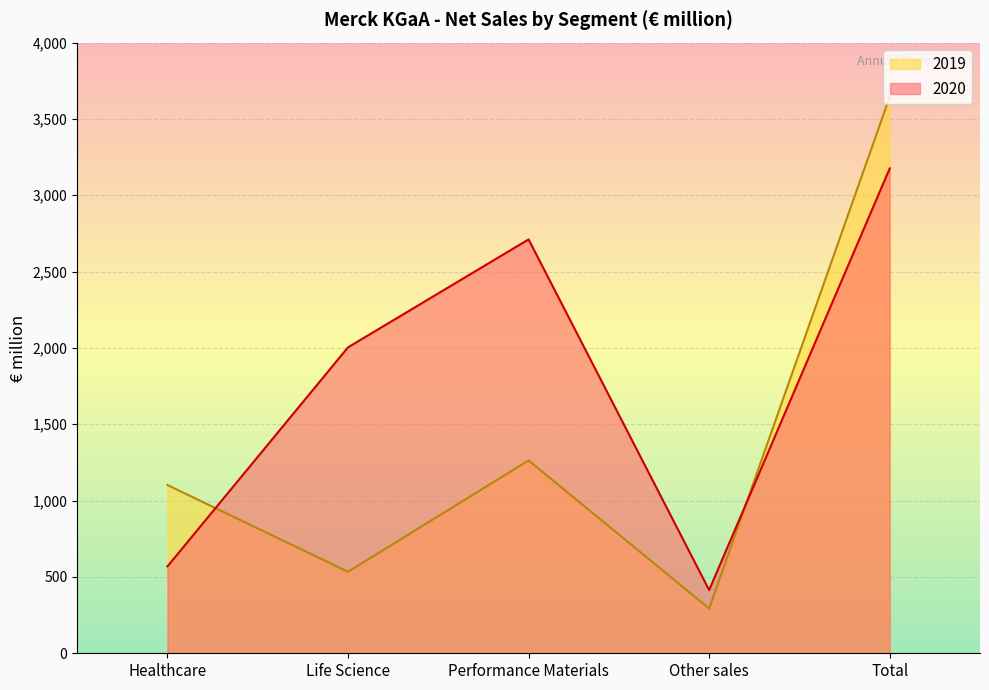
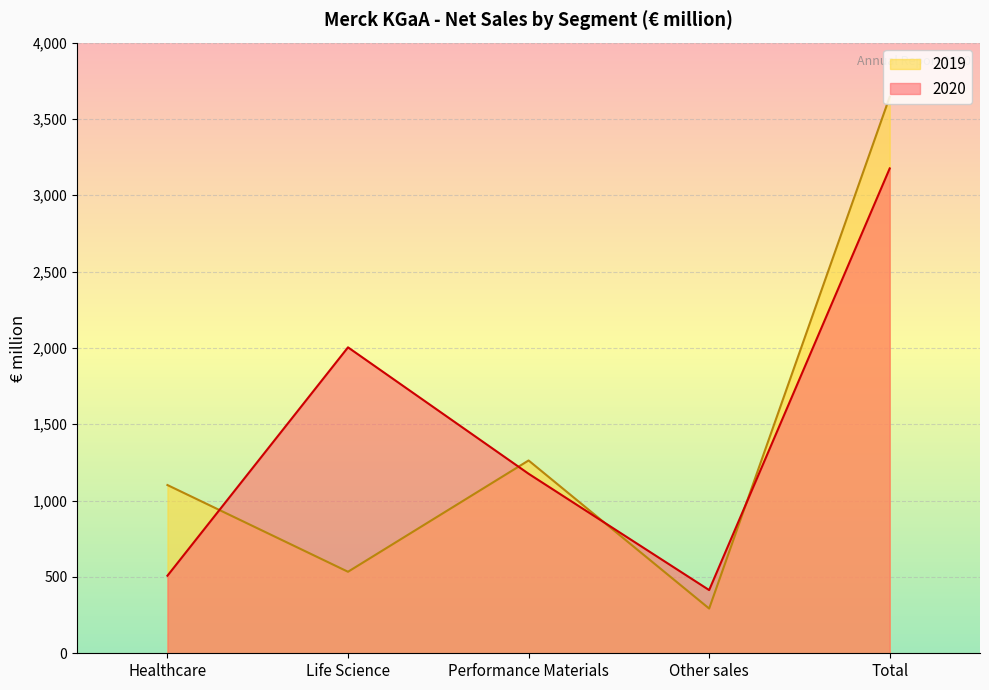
  {
    "2019": {
      "Healthcare": "1,100",
      "Life Science": "530",
      "Performance Materials": "1,260",
      "Other sales": "290"
    },
    "2020": {
-     "Healthcare": "570",
+     "Healthcare": "510",
      "Life Science": "2,000",
-     "Performance Materials": "2,710",
+     "Performance Materials": "1,180",
      "Other sales": "410",
      "Total": "3,180"
    }
  }
